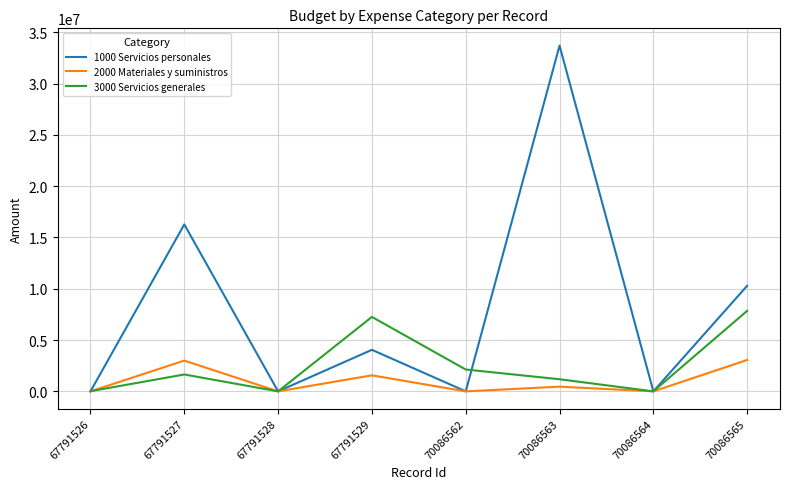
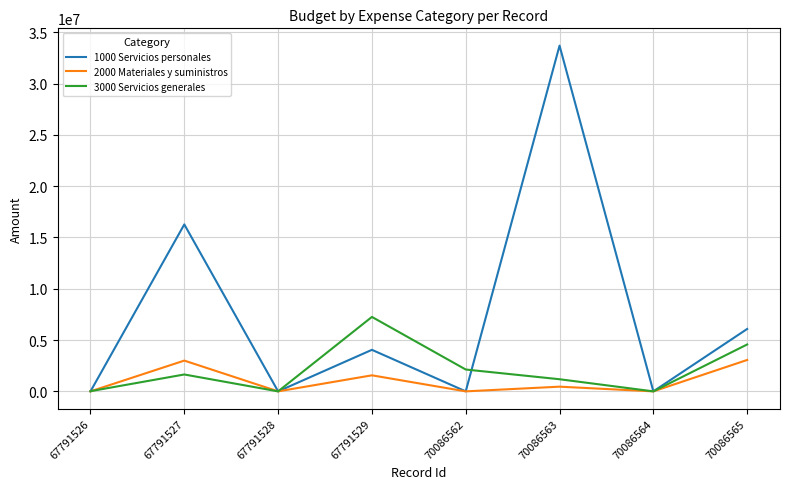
  {
    "1000 Servicios personales": {
      "67791527": 16300000,
      "67791529": 4000000,
      "70086563": 33700000,
-     "70086565": 10300000
+     "70086565": 6100000
    },
    "2000 Materiales y suministros": {
      "67791527": 3000000,
      "67791529": 1600000,
      "70086563": 500000,
      "70086565": 3100000
    },
    "3000 Servicios generales": {
      "67791527": 1600000,
      "67791529": 7300000,
      "70086562": 2100000,
      "70086563": 1200000,
-     "70086565": 7800000
+     "70086565": 4600000
    }
  }
